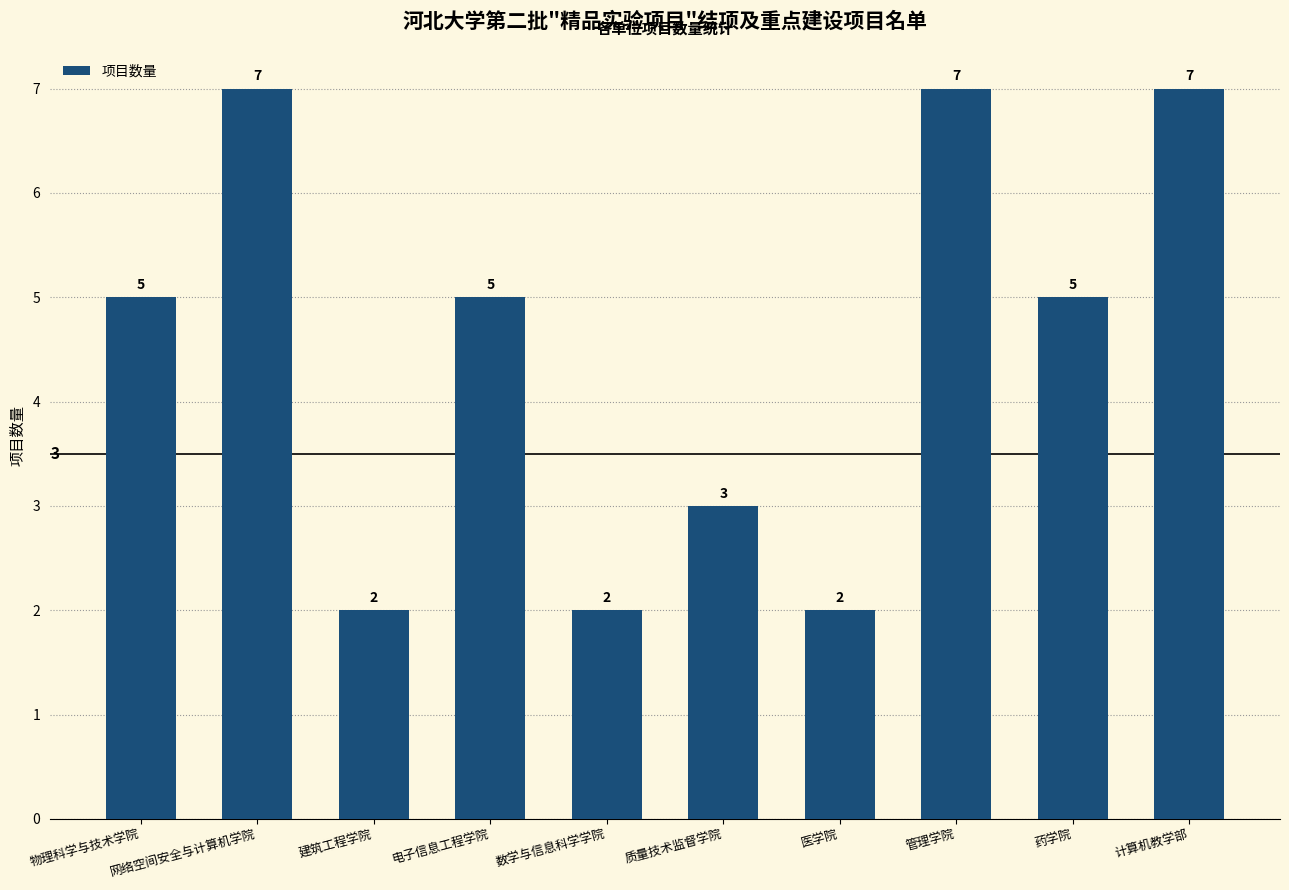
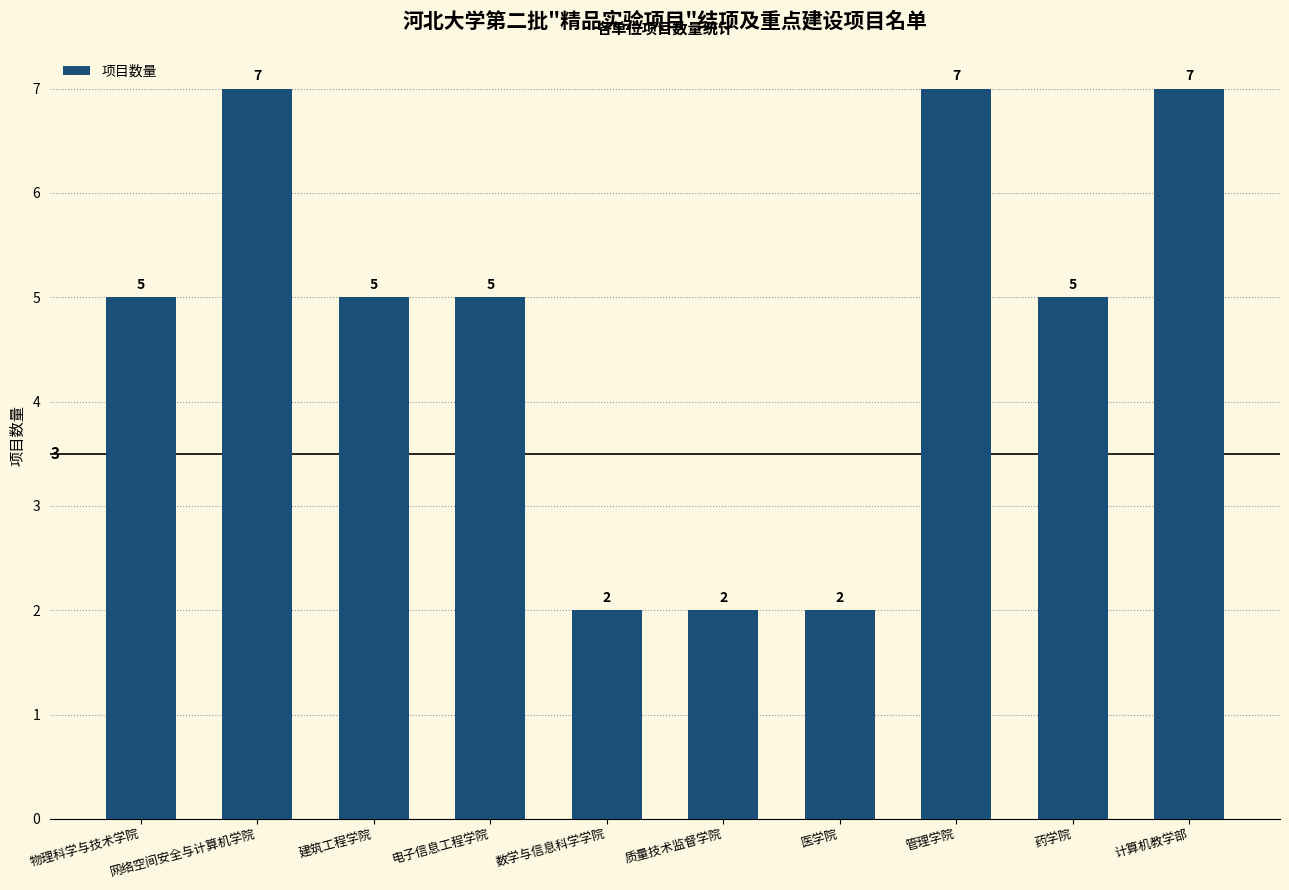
  {
    "物理科学与技术学院": 5,
    "网络空间安全与计算机学院": 7,
-   "建筑工程学院": 2,
+   "建筑工程学院": 5,
    "电子信息工程学院": 5,
    "数学与信息科学学院": 2,
-   "质量技术监督学院": 3,
+   "质量技术监督学院": 2,
    "医学院": 2,
    "管理学院": 7,
    "药学院": 5,
    "计算机教学部": 7
  }
